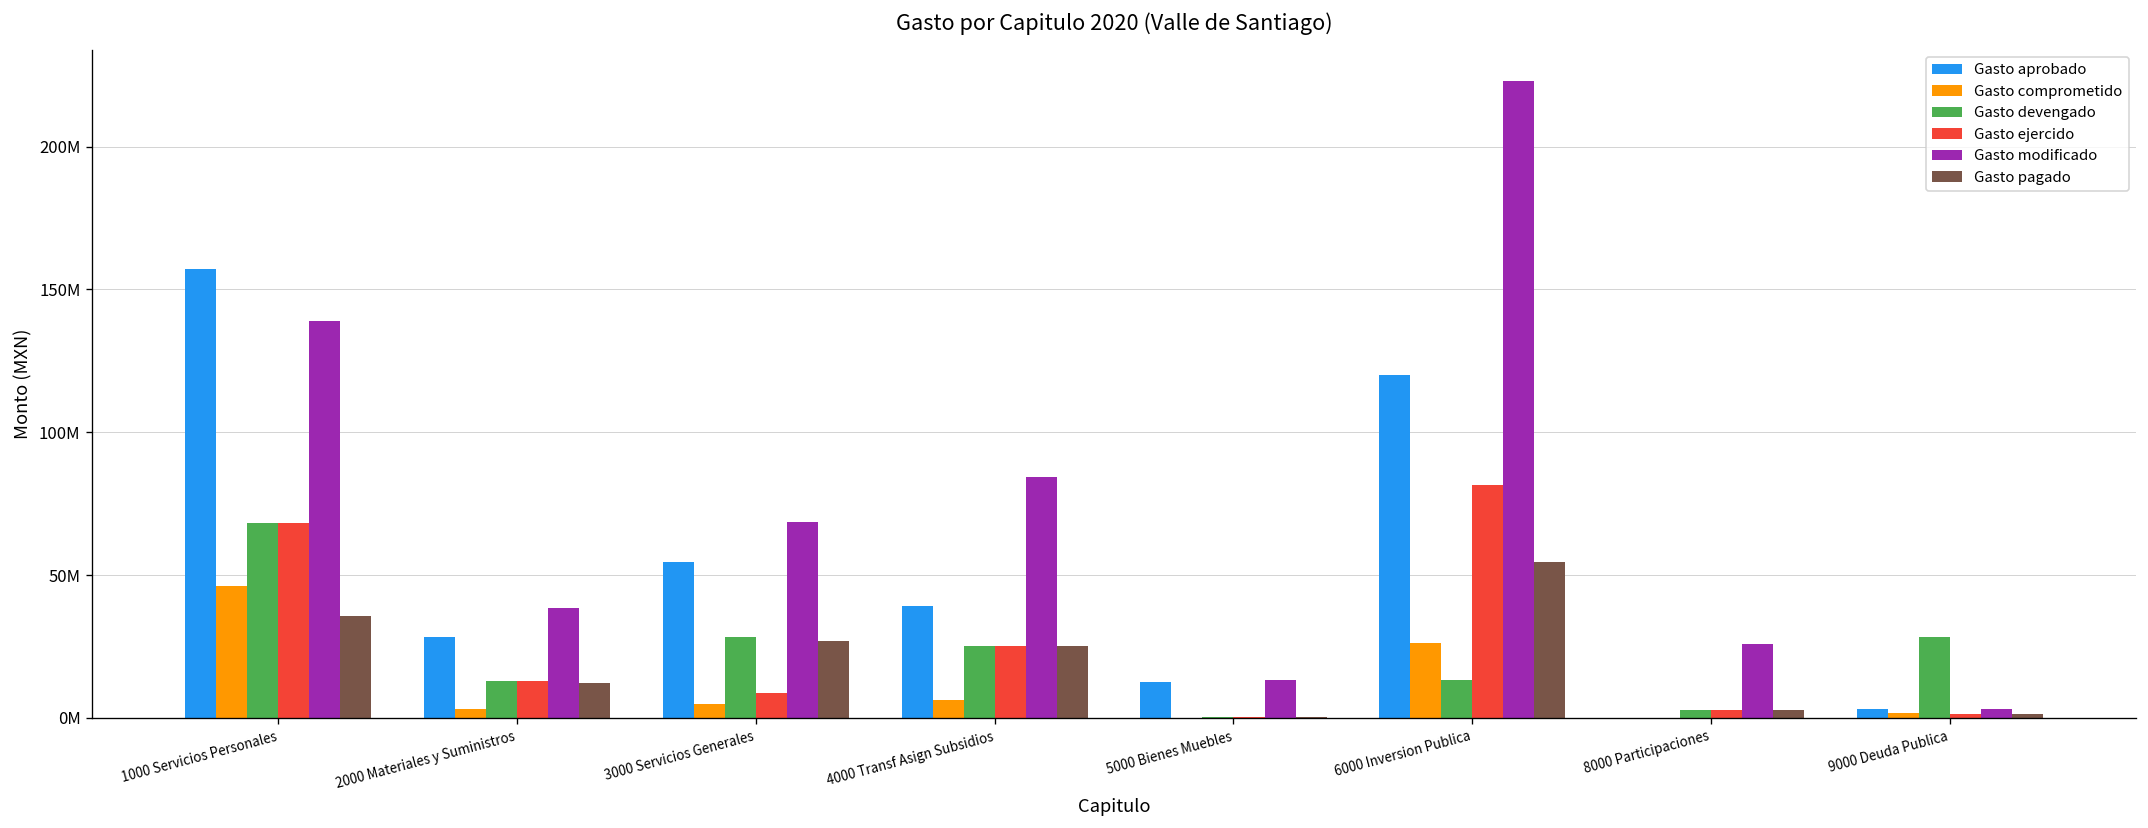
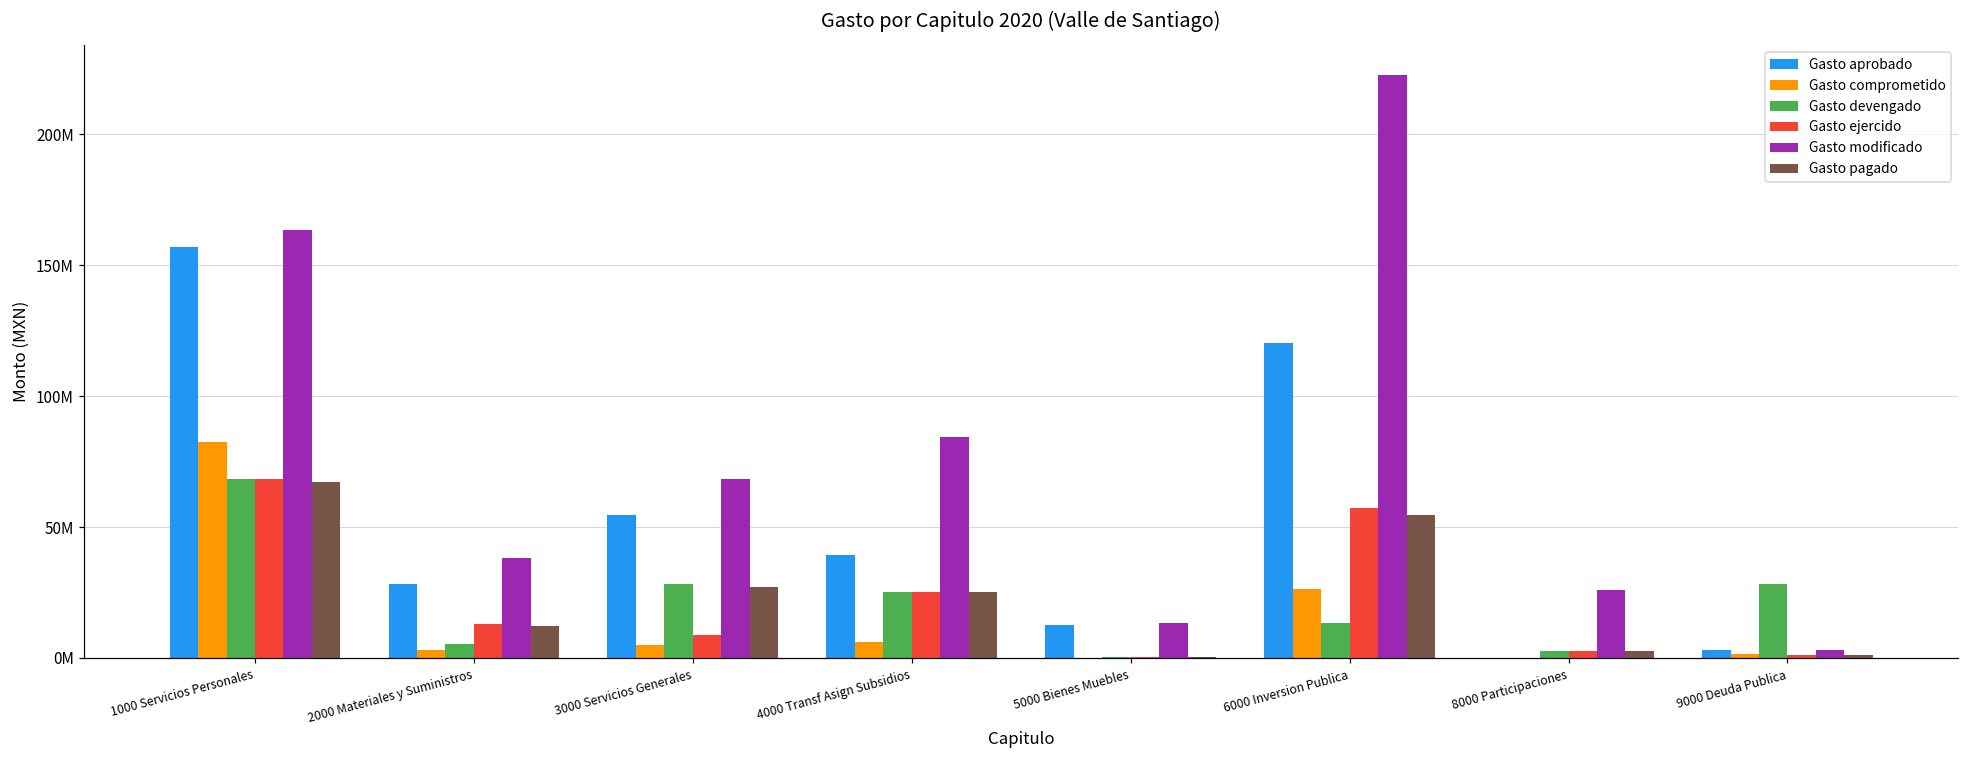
  {
    "Gasto aprobado": {
      "1000 Servicios Personales": 157000000,
      "2000 Materiales y Suministros": 28000000,
      "3000 Servicios Generales": 55000000,
      "4000 Transf Asign Subsidios": 39000000,
      "5000 Bienes Muebles": 13000000,
      "6000 Inversion Publica": 120000000,
      "8000 Participaciones": 0,
      "9000 Deuda Publica": 3000000
    },
    "Gasto comprometido": {
-     "1000 Servicios Personales": 46000000,
+     "1000 Servicios Personales": 82000000,
      "2000 Materiales y Suministros": 3000000,
      "3000 Servicios Generales": 5000000,
      "4000 Transf Asign Subsidios": 6000000,
      "5000 Bienes Muebles": 0,
      "6000 Inversion Publica": 26000000,
      "8000 Participaciones": 0,
      "9000 Deuda Publica": 2000000
    },
    "Gasto devengado": {
      "1000 Servicios Personales": 68000000,
-     "2000 Materiales y Suministros": 13000000,
+     "2000 Materiales y Suministros": 5000000,
      "3000 Servicios Generales": 28000000,
      "4000 Transf Asign Subsidios": 25000000,
      "6000 Inversion Publica": 13000000,
      "8000 Participaciones": 3000000,
      "9000 Deuda Publica": 28000000
    },
    "Gasto ejercido": {
      "1000 Servicios Personales": 68000000,
      "2000 Materiales y Suministros": 13000000,
      "3000 Servicios Generales": 9000000,
      "4000 Transf Asign Subsidios": 25000000,
-     "6000 Inversion Publica": 81000000,
+     "6000 Inversion Publica": 57000000,
      "8000 Participaciones": 3000000,
      "9000 Deuda Publica": 1000000
    },
    "Gasto modificado": {
-     "1000 Servicios Personales": 139000000,
+     "1000 Servicios Personales": 164000000,
      "2000 Materiales y Suministros": 38000000,
      "3000 Servicios Generales": 68000000,
      "4000 Transf Asign Subsidios": 84000000,
      "5000 Bienes Muebles": 13000000,
      "6000 Inversion Publica": 223000000,
      "8000 Participaciones": 26000000,
      "9000 Deuda Publica": 3000000
    },
    "Gasto pagado": {
-     "1000 Servicios Personales": 36000000,
+     "1000 Servicios Personales": 67000000,
      "2000 Materiales y Suministros": 12000000,
      "3000 Servicios Generales": 27000000,
      "4000 Transf Asign Subsidios": 25000000,
      "6000 Inversion Publica": 54000000,
      "8000 Participaciones": 3000000,
      "9000 Deuda Publica": 1000000
    }
  }
